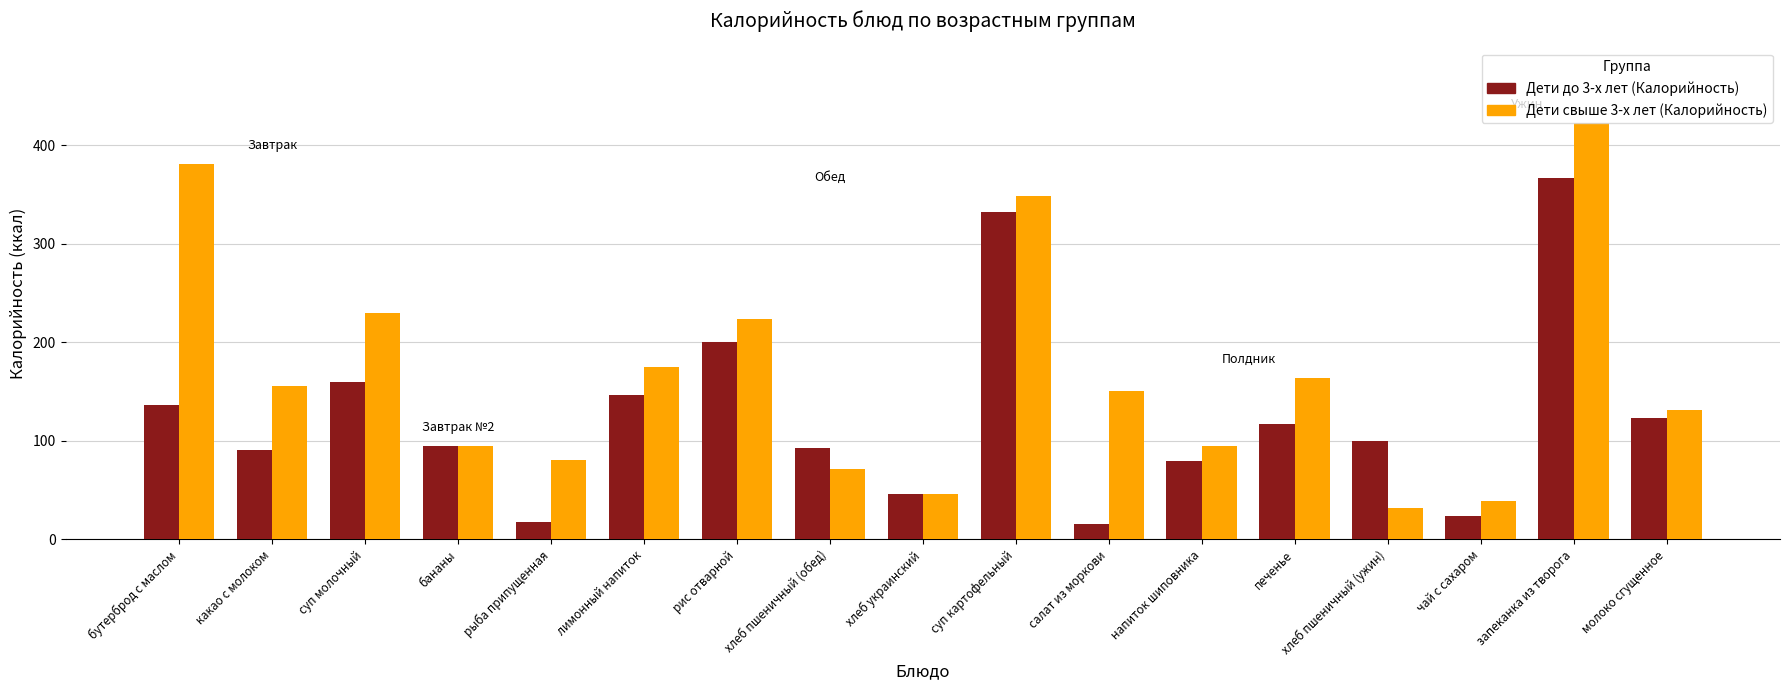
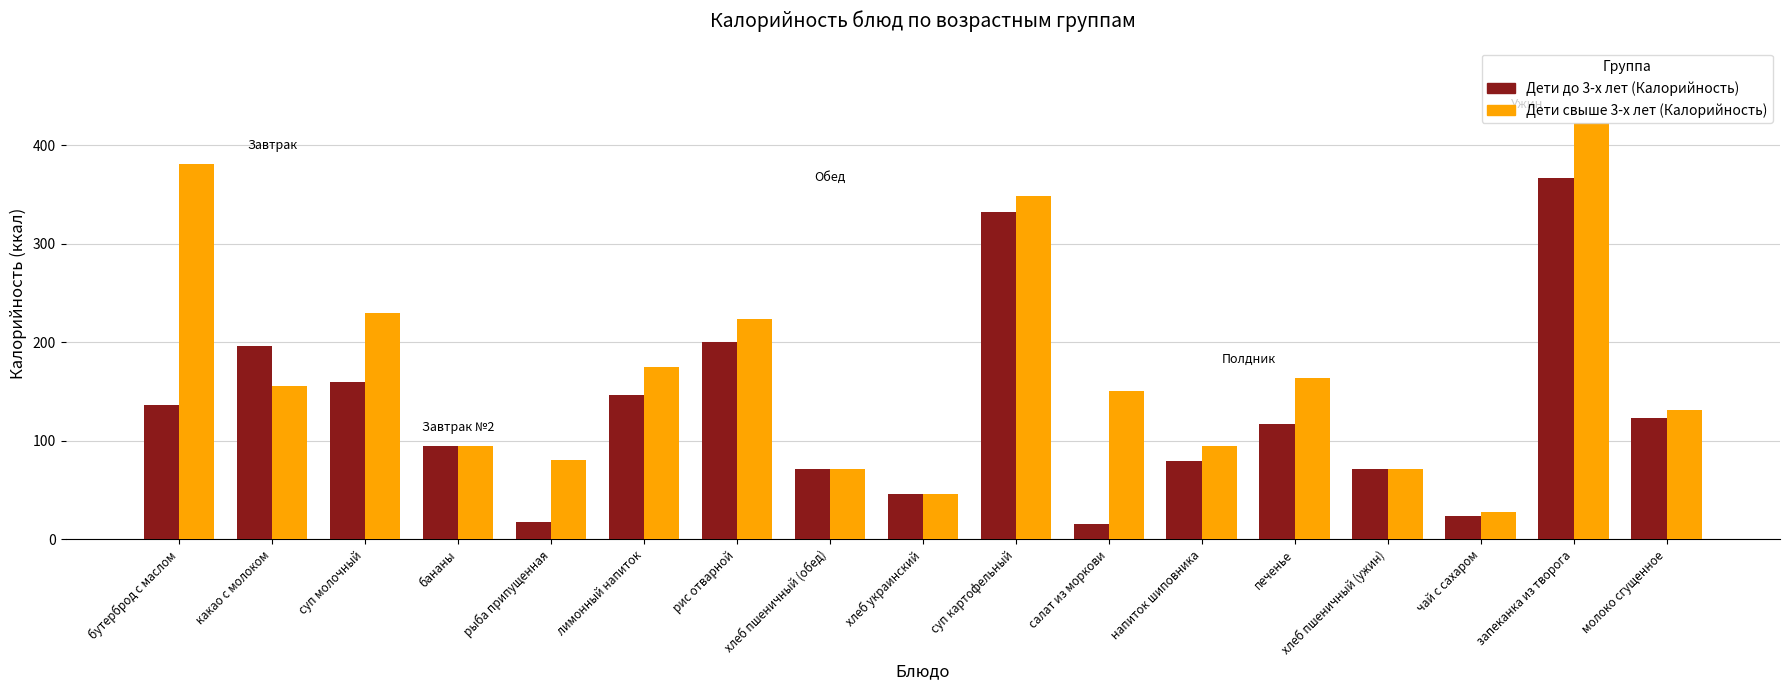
  {
    "Дети до 3-х лет (Калорийность)": {
      "бутерброд с маслом": 140,
-     "какао с молоком": 90,
+     "какао с молоком": 200,
      "суп молочный": 160,
      "рыба припущенная": 20,
      "лимонный напиток": 150,
      "рис отварной": 200,
-     "хлеб пшеничный (обед)": 90,
+     "хлеб пшеничный (обед)": 70,
      "хлеб украинский": 50,
      "суп картофельный": 330,
      "салат из моркови": 20,
      "напиток шиповника": 80,
      "печенье": 120,
-     "хлеб пшеничный (ужин)": 100,
+     "хлеб пшеничный (ужин)": 70,
      "чай с сахаром": 20,
      "запеканка из творога": 370,
      "молоко сгущенное": 120
    },
    "Дети свыше 3-х лет (Калорийность)": {
      "бутерброд с маслом": 380,
      "какао с молоком": 160,
      "суп молочный": 230,
      "рыба припущенная": 80,
      "лимонный напиток": 180,
      "рис отварной": 220,
      "хлеб пшеничный (обед)": 70,
      "хлеб украинский": 50,
      "суп картофельный": 350,
      "салат из моркови": 150,
      "напиток шиповника": 90,
      "печенье": 160,
-     "хлеб пшеничный (ужин)": 30,
-     "чай с сахаром": 40,
+     "хлеб пшеничный (ужин)": 70,
+     "чай с сахаром": 30,
      "молоко сгущенное": 130
    }
  }
